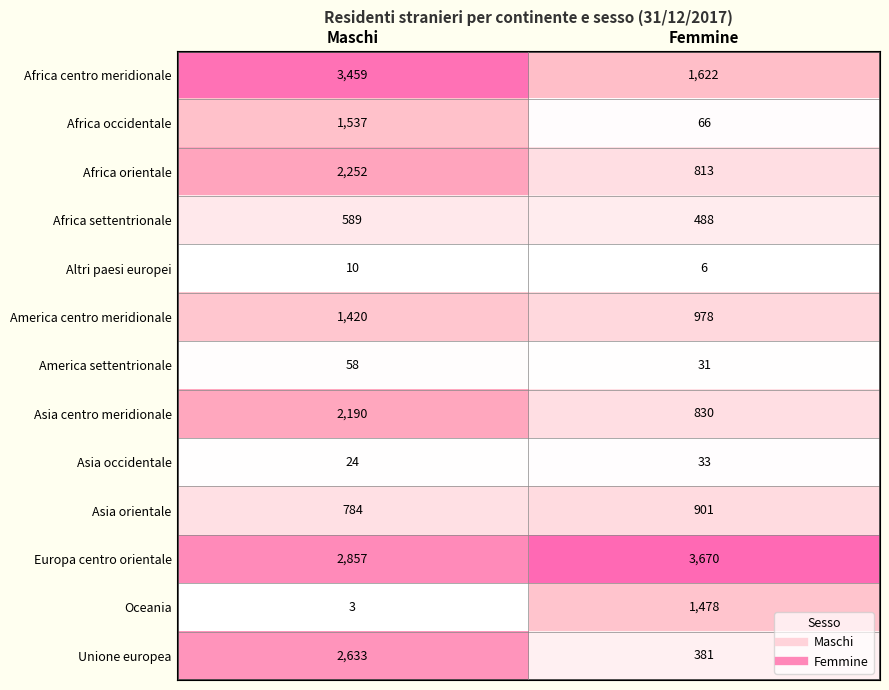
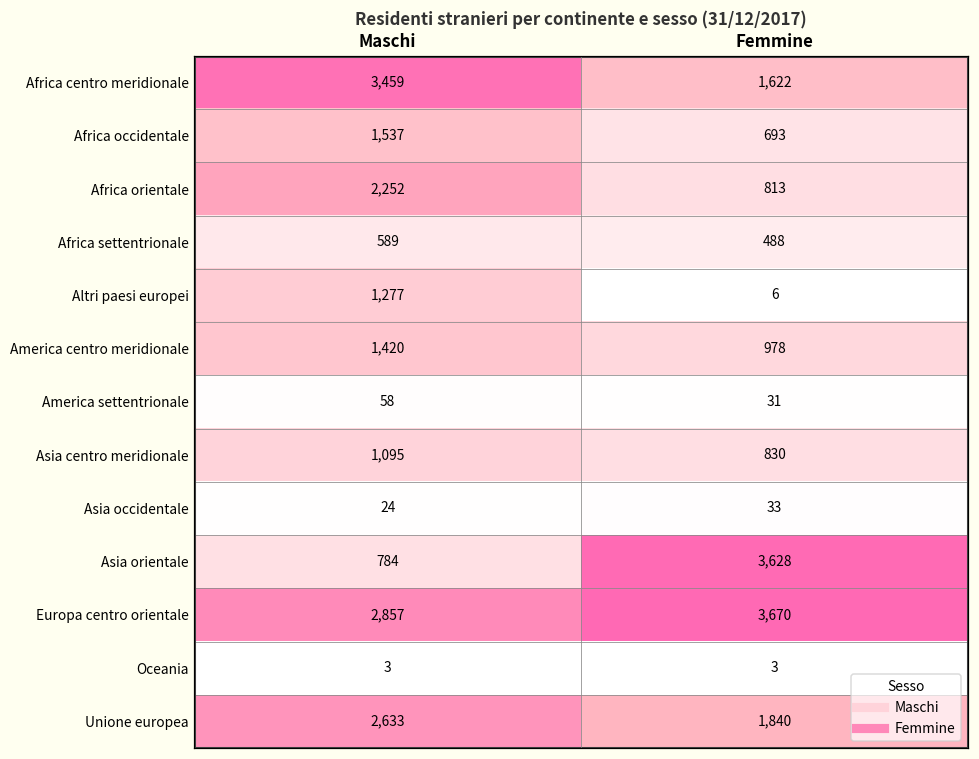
  {
    "Africa centro meridionale": {
      "Maschi": "3,459",
      "Femmine": "1,622"
    },
    "Africa occidentale": {
      "Maschi": "1,537",
-     "Femmine": "66"
+     "Femmine": "693"
    },
    "Africa orientale": {
      "Maschi": "2,252",
      "Femmine": "813"
    },
    "Africa settentrionale": {
      "Maschi": "589",
      "Femmine": "488"
    },
    "Altri paesi europei": {
-     "Maschi": "10",
+     "Maschi": "1,277",
      "Femmine": "6"
    },
    "America centro meridionale": {
      "Maschi": "1,420",
      "Femmine": "978"
    },
    "America settentrionale": {
      "Maschi": "58",
      "Femmine": "31"
    },
    "Asia centro meridionale": {
-     "Maschi": "2,190",
+     "Maschi": "1,095",
      "Femmine": "830"
    },
    "Asia occidentale": {
      "Maschi": "24",
      "Femmine": "33"
    },
    "Asia orientale": {
      "Maschi": "784",
-     "Femmine": "901"
+     "Femmine": "3,628"
    },
    "Europa centro orientale": {
      "Maschi": "2,857",
      "Femmine": "3,670"
    },
    "Oceania": {
      "Maschi": "3",
-     "Femmine": "1,478"
+     "Femmine": "3"
    },
    "Unione europea": {
      "Maschi": "2,633",
-     "Femmine": "381"
+     "Femmine": "1,840"
    }
  }
